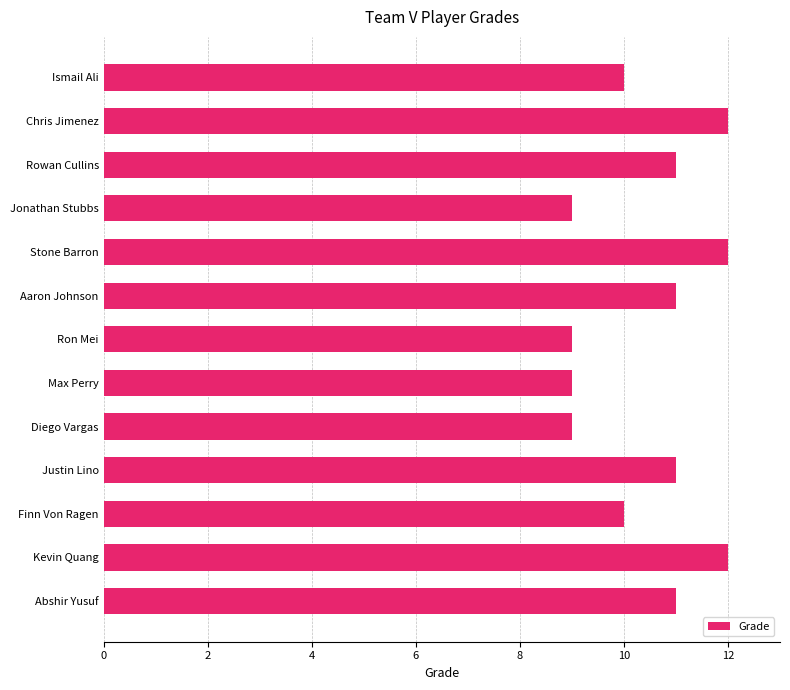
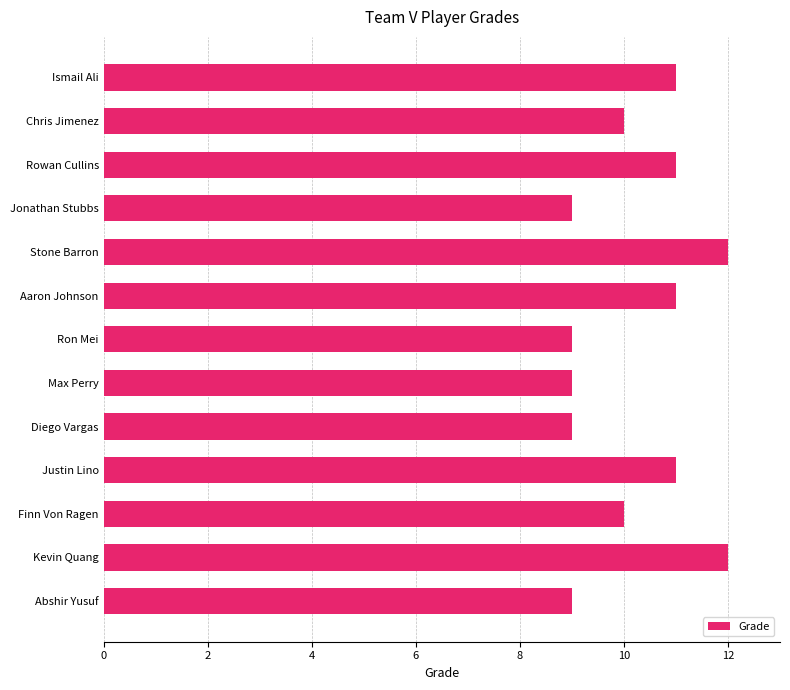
  {
-   "Ismail Ali": 10,
-   "Chris Jimenez": 12,
+   "Ismail Ali": 11,
+   "Chris Jimenez": 10,
    "Rowan Cullins": 11,
    "Jonathan Stubbs": 9,
    "Stone Barron": 12,
    "Aaron Johnson": 11,
    "Ron Mei": 9,
    "Max Perry": 9,
    "Diego Vargas": 9,
    "Justin Lino": 11,
    "Finn Von Ragen": 10,
    "Kevin Quang": 12,
-   "Abshir Yusuf": 11
+   "Abshir Yusuf": 9
  }
